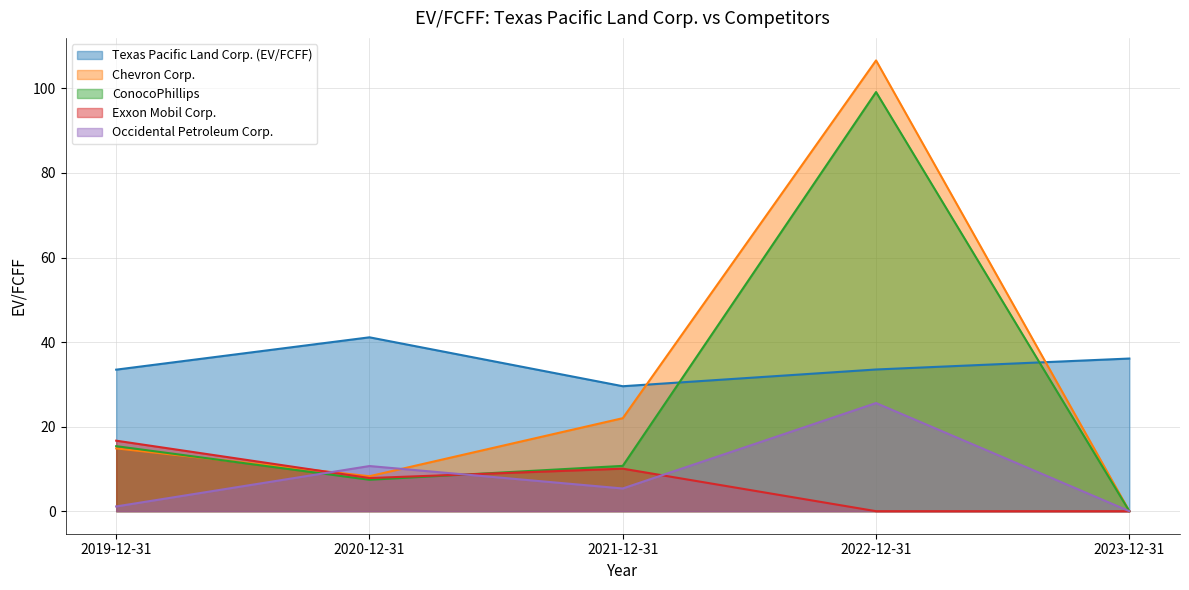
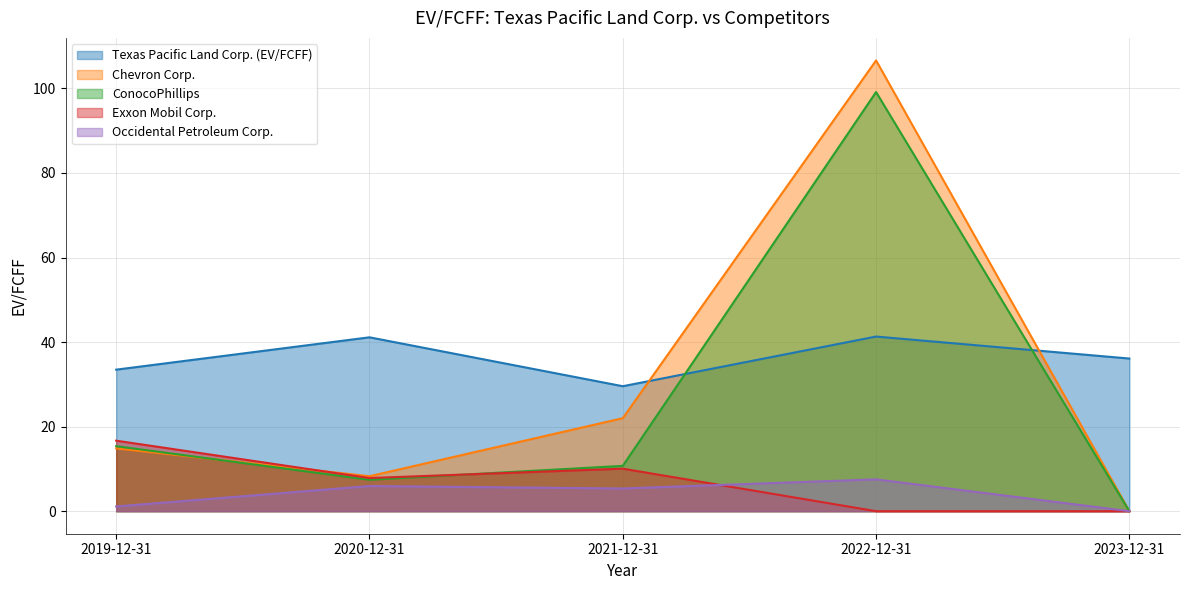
  {
    "Texas Pacific Land Corp. (EV/FCFF)": {
      "2019-12-31": 33,
      "2020-12-31": 41,
      "2021-12-31": 30,
-     "2022-12-31": 34,
+     "2022-12-31": 41,
      "2023-12-31": 36
    },
    "Chevron Corp.": {
      "2021-12-31": 22,
      "2022-12-31": 107
    },
    "ConocoPhillips": {
      "2021-12-31": 11,
      "2022-12-31": 99
    },
    "Exxon Mobil Corp.": {
      "2019-12-31": 17,
      "2021-12-31": 10,
      "2022-12-31": 0
    },
    "Occidental Petroleum Corp.": {
      "2019-12-31": 1,
-     "2020-12-31": 11,
+     "2020-12-31": 6,
      "2021-12-31": 5,
-     "2022-12-31": 26
+     "2022-12-31": 8
    }
  }
